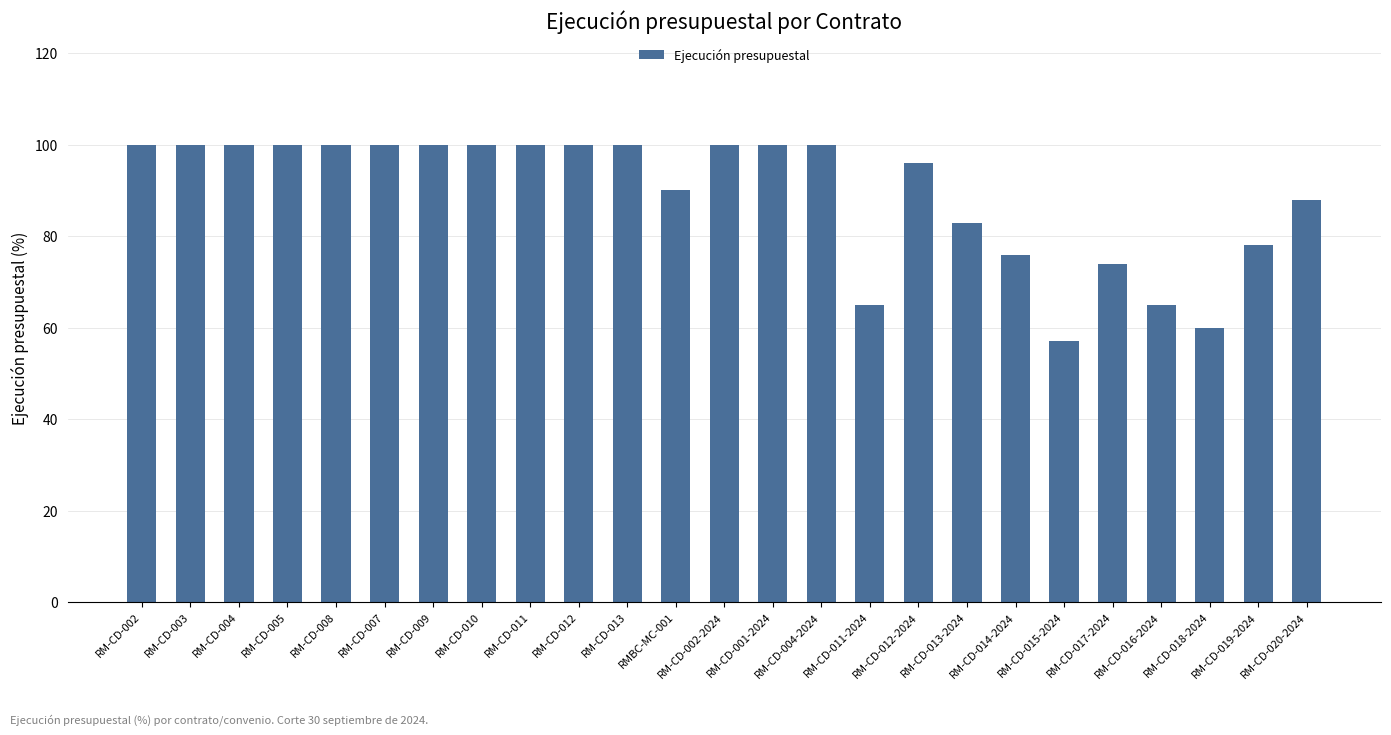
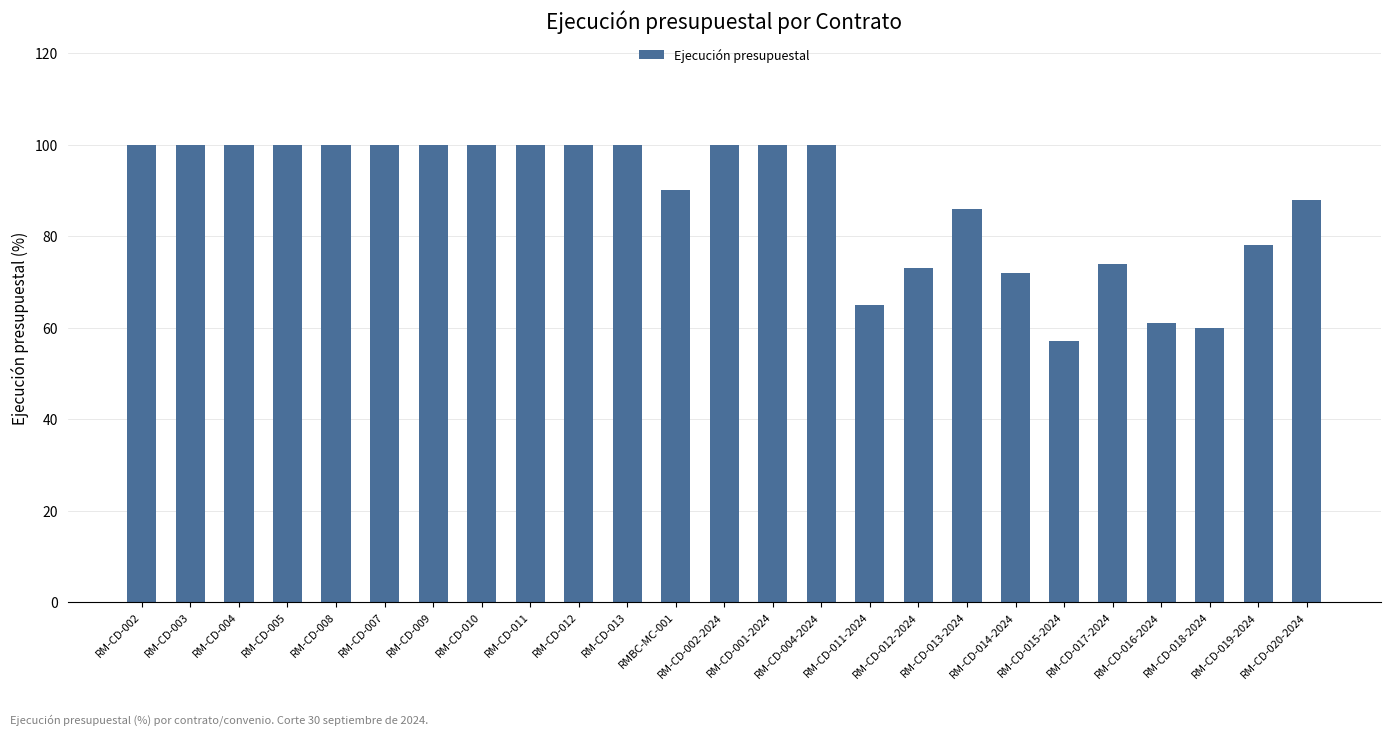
  {
    "RM-CD-002": 100,
    "RM-CD-003": 100,
    "RM-CD-004": 100,
    "RM-CD-005": 100,
    "RM-CD-008": 100,
    "RM-CD-007": 100,
    "RM-CD-009": 100,
    "RM-CD-010": 100,
    "RM-CD-011": 100,
    "RM-CD-012": 100,
    "RM-CD-013": 100,
    "RMBC-MC-001": 90,
    "RM-CD-002-2024": 100,
    "RM-CD-001-2024": 100,
    "RM-CD-004-2024": 100,
    "RM-CD-011-2024": 65,
-   "RM-CD-012-2024": 96,
-   "RM-CD-013-2024": 83,
-   "RM-CD-014-2024": 76,
+   "RM-CD-012-2024": 73,
+   "RM-CD-013-2024": 86,
+   "RM-CD-014-2024": 72,
    "RM-CD-015-2024": 57,
    "RM-CD-017-2024": 74,
-   "RM-CD-016-2024": 65,
+   "RM-CD-016-2024": 61,
    "RM-CD-018-2024": 60,
    "RM-CD-019-2024": 78,
    "RM-CD-020-2024": 88
  }
